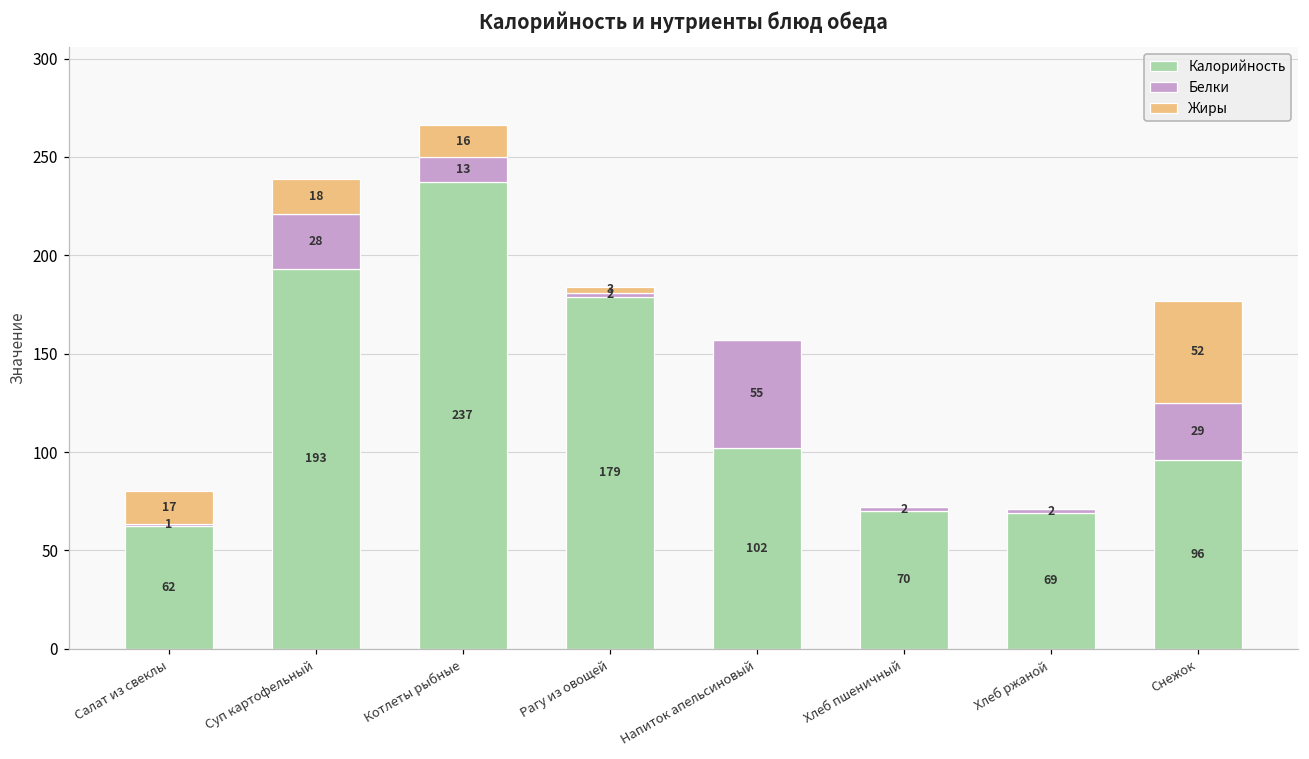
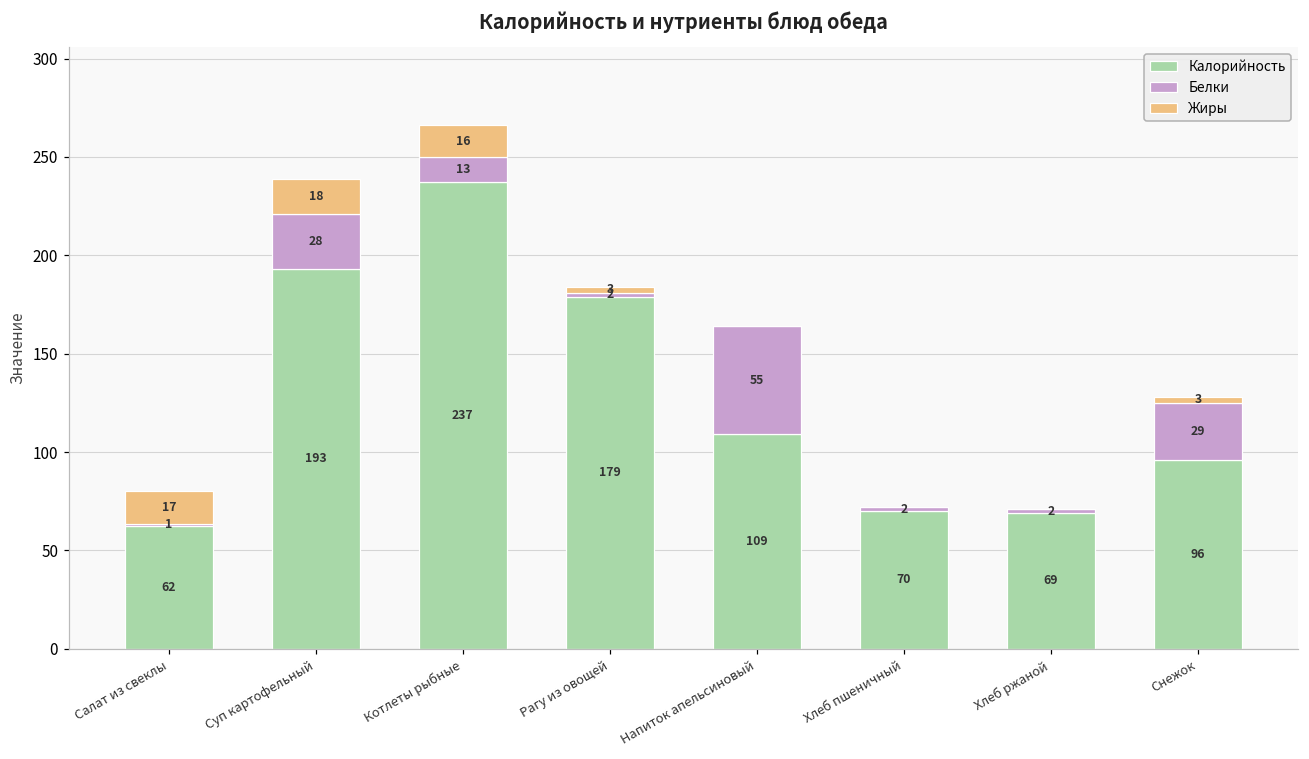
  {
    "Калорийность": {
      "Салат из свеклы": 62,
      "Суп картофельный": 193,
      "Котлеты рыбные": 237,
      "Рагу из овощей": 179,
-     "Напиток апельсиновый": 102,
+     "Напиток апельсиновый": 109,
      "Хлеб пшеничный": 70,
      "Хлеб ржаной": 69,
      "Снежок": 96
    },
    "Белки": {
      "Салат из свеклы": 1,
      "Суп картофельный": 28,
      "Котлеты рыбные": 13,
      "Напиток апельсиновый": 55,
      "Хлеб пшеничный": 2,
      "Хлеб ржаной": 2,
      "Снежок": 29
    },
    "Жиры": {
      "Салат из свеклы": 17,
      "Суп картофельный": 18,
      "Котлеты рыбные": 16,
-     "Снежок": 52
+     "Снежок": 3
    }
  }
